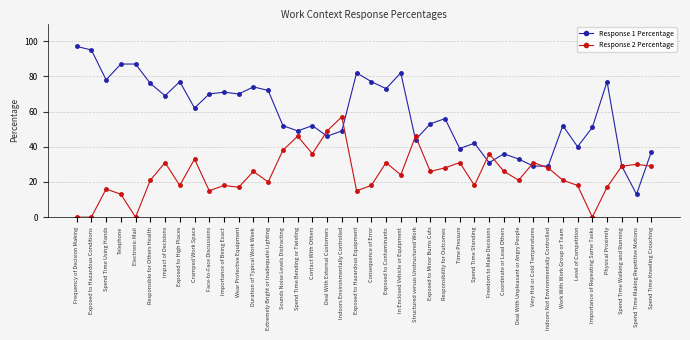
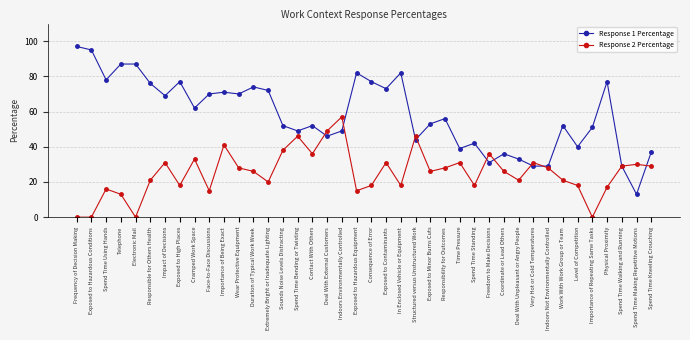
  {
    "Response 1 Percentage": {
      "Frequency of Decision Making": 97,
      "Exposed to Hazardous Conditions": 95,
      "Spend Time Using Hands": 78,
      "Telephone": 87,
      "Electronic Mail": 87,
      "Responsible for Others Health": 76,
      "Impact of Decisions": 69,
      "Exposed to High Places": 77,
      "Cramped Work Space": 62,
      "Face-to-Face Discussions": 70,
      "Importance of Being Exact": 71,
      "Wear Protective Equipment": 70,
      "Duration of Typical Work Week": 74,
      "Extremely Bright or Inadequate Lighting": 72,
      "Sounds Noise Levels Distracting": 52,
      "Spend Time Bending or Twisting": 49,
      "Contact With Others": 52,
      "Deal With External Customers": 46,
      "Indoors Environmentally Controlled": 49,
      "Exposed to Hazardous Equipment": 82,
      "Consequence of Error": 77,
      "Exposed to Contaminants": 73,
      "In Enclosed Vehicle or Equipment": 82,
      "Structured versus Unstructured Work": 44,
      "Exposed to Minor Burns Cuts": 53,
      "Responsibility for Outcomes": 56,
      "Time Pressure": 39,
      "Spend Time Standing": 42,
      "Freedom to Make Decisions": 31,
      "Coordinate or Lead Others": 36,
      "Deal With Unpleasant or Angry People": 33,
      "Very Hot or Cold Temperatures": 29,
      "Work With Work Group or Team": 52,
      "Level of Competition": 40,
      "Importance of Repeating Same Tasks": 51,
      "Physical Proximity": 77,
      "Spend Time Making Repetitive Motions": 13,
      "Spend Time Kneeling Crouching": 37
    },
    "Response 2 Percentage": {
      "Frequency of Decision Making": 0,
      "Exposed to Hazardous Conditions": 0,
      "Spend Time Using Hands": 16,
      "Telephone": 13,
      "Electronic Mail": 0,
      "Responsible for Others Health": 21,
      "Impact of Decisions": 31,
      "Exposed to High Places": 18,
      "Cramped Work Space": 33,
      "Face-to-Face Discussions": 15,
-     "Importance of Being Exact": 18,
-     "Wear Protective Equipment": 17,
+     "Importance of Being Exact": 41,
+     "Wear Protective Equipment": 28,
      "Duration of Typical Work Week": 26,
      "Extremely Bright or Inadequate Lighting": 20,
      "Sounds Noise Levels Distracting": 38,
      "Spend Time Bending or Twisting": 46,
      "Contact With Others": 36,
      "Deal With External Customers": 49,
      "Indoors Environmentally Controlled": 57,
      "Exposed to Hazardous Equipment": 15,
      "Consequence of Error": 18,
      "Exposed to Contaminants": 31,
-     "In Enclosed Vehicle or Equipment": 24,
+     "In Enclosed Vehicle or Equipment": 18,
      "Structured versus Unstructured Work": 46,
      "Exposed to Minor Burns Cuts": 26,
      "Responsibility for Outcomes": 28,
      "Time Pressure": 31,
      "Spend Time Standing": 18,
      "Freedom to Make Decisions": 36,
      "Coordinate or Lead Others": 26,
      "Deal With Unpleasant or Angry People": 21,
      "Very Hot or Cold Temperatures": 31,
      "Work With Work Group or Team": 21,
      "Level of Competition": 18,
      "Importance of Repeating Same Tasks": 0,
      "Physical Proximity": 17,
      "Spend Time Making Repetitive Motions": 30,
      "Spend Time Kneeling Crouching": 29
    }
  }
